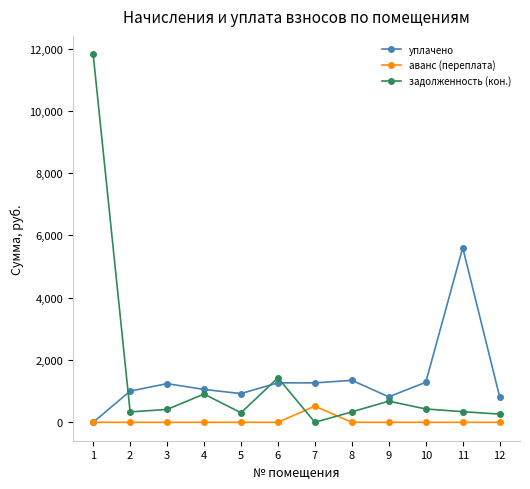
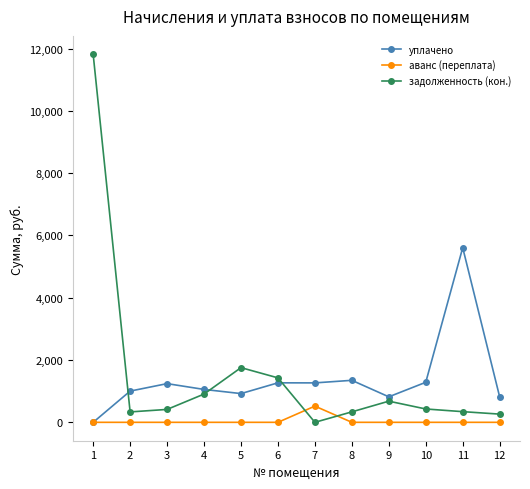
  {
    "уплачено": {
      "2": "1,000",
      "3": "1,200",
      "4": "1,100",
      "5": "900",
      "6": "1,300",
      "7": "1,300",
      "8": "1,300",
      "9": "800",
      "10": "1,300",
      "11": "5,600",
      "12": "800"
    },
    "аванс (переплата)": {
      "2": "0",
      "3": "0",
      "4": "0",
      "5": "0",
      "6": "0",
      "7": "500",
      "8": "0",
      "9": "0",
      "10": "0",
      "11": "0",
      "12": "0"
    },
    "задолженность (кон.)": {
      "1": "11,800",
      "2": "300",
      "3": "400",
      "4": "900",
-     "5": "300",
+     "5": "1,800",
      "6": "1,400",
      "7": "0",
      "8": "300",
      "9": "700",
      "10": "400",
      "11": "300",
      "12": "300"
    }
  }
